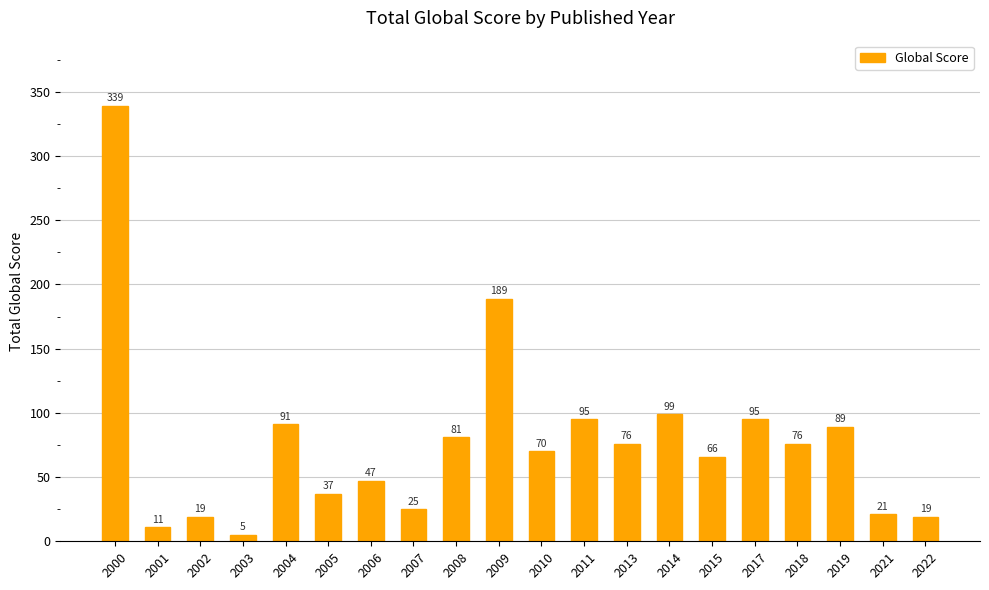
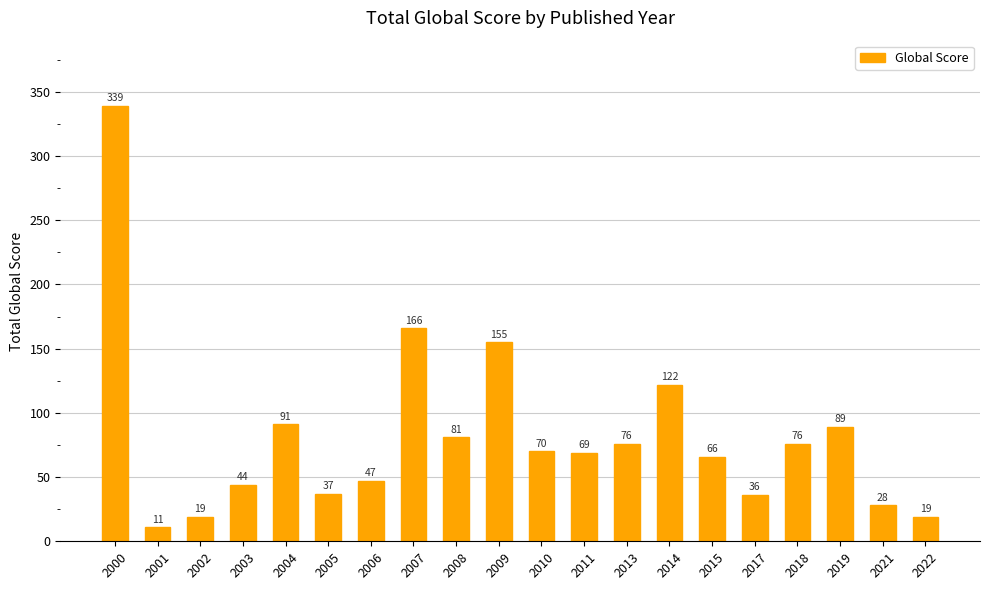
  {
    "2000": 339,
    "2001": 11,
    "2002": 19,
-   "2003": 5,
+   "2003": 44,
    "2004": 91,
    "2005": 37,
    "2006": 47,
-   "2007": 25,
+   "2007": 166,
    "2008": 81,
-   "2009": 189,
+   "2009": 155,
    "2010": 70,
-   "2011": 95,
+   "2011": 69,
    "2013": 76,
-   "2014": 99,
+   "2014": 122,
    "2015": 66,
-   "2017": 95,
+   "2017": 36,
    "2018": 76,
    "2019": 89,
-   "2021": 21,
+   "2021": 28,
    "2022": 19
  }
